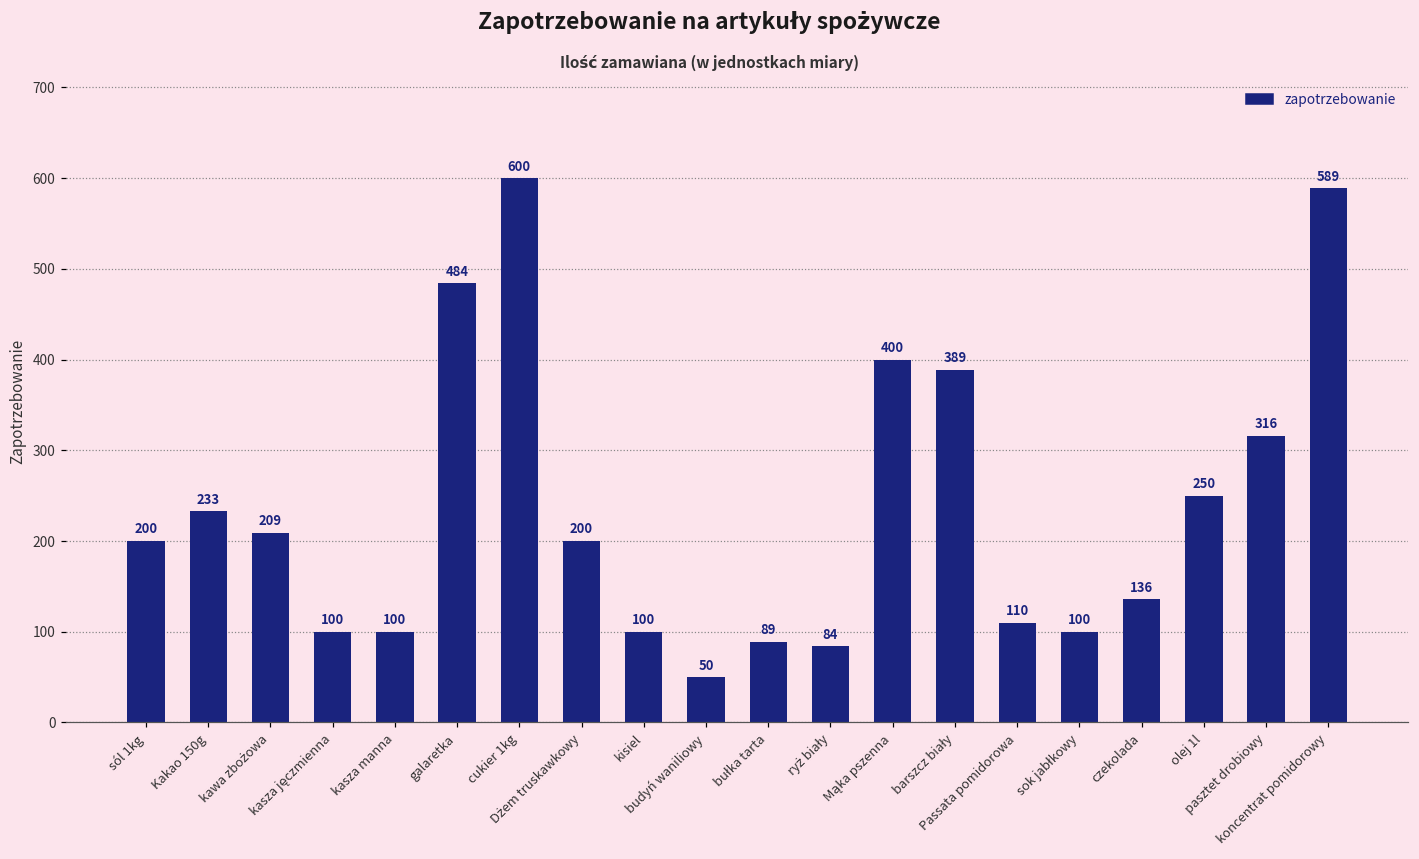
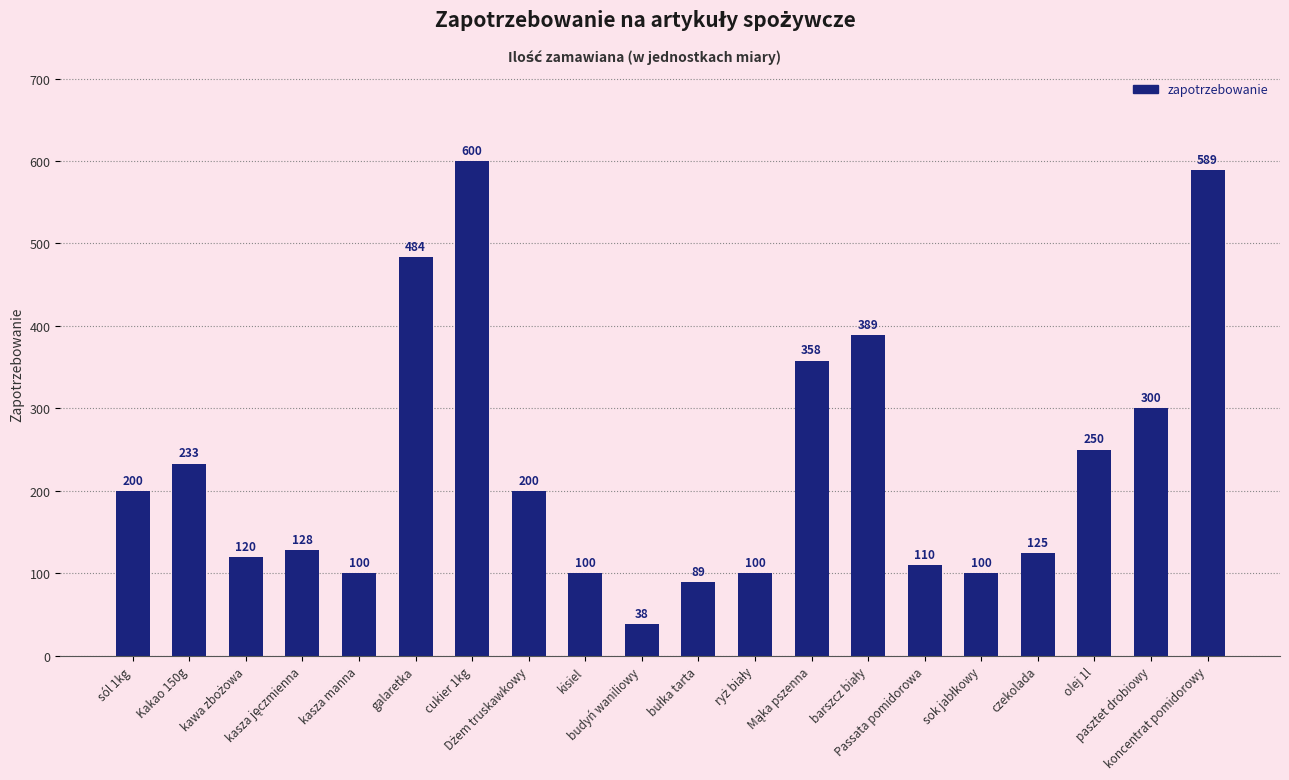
  {
    "sól 1kg": 200,
    "Kakao 150g": 233,
-   "kawa zbożowa": 209,
-   "kasza jęczmienna": 100,
+   "kawa zbożowa": 120,
+   "kasza jęczmienna": 128,
    "kasza manna": 100,
    "galaretka": 484,
    "cukier 1kg": 600,
    "Dżem truskawkowy": 200,
    "kisiel": 100,
-   "budyń waniliowy": 50,
+   "budyń waniliowy": 38,
    "bułka tarta": 89,
-   "ryż biały": 84,
-   "Mąka pszenna": 400,
+   "ryż biały": 100,
+   "Mąka pszenna": 358,
    "barszcz biały": 389,
    "Passata pomidorowa": 110,
    "sok jabłkowy": 100,
-   "czekolada": 136,
+   "czekolada": 125,
    "olej 1l": 250,
-   "pasztet drobiowy": 316,
+   "pasztet drobiowy": 300,
    "koncentrat pomidorowy": 589
  }
